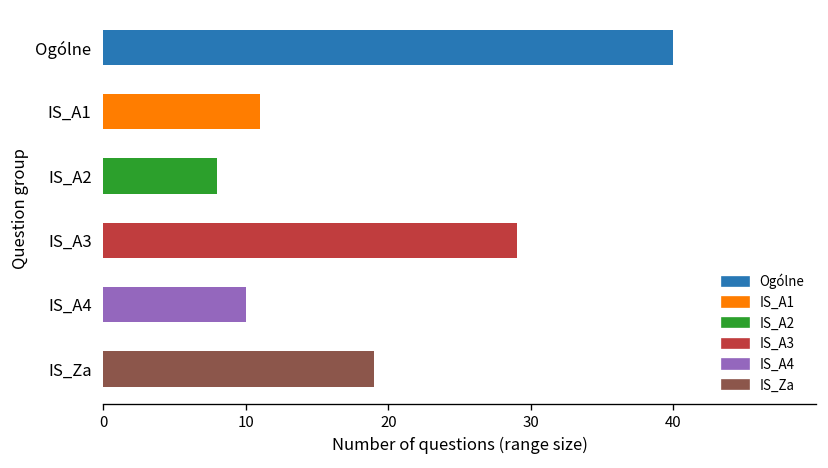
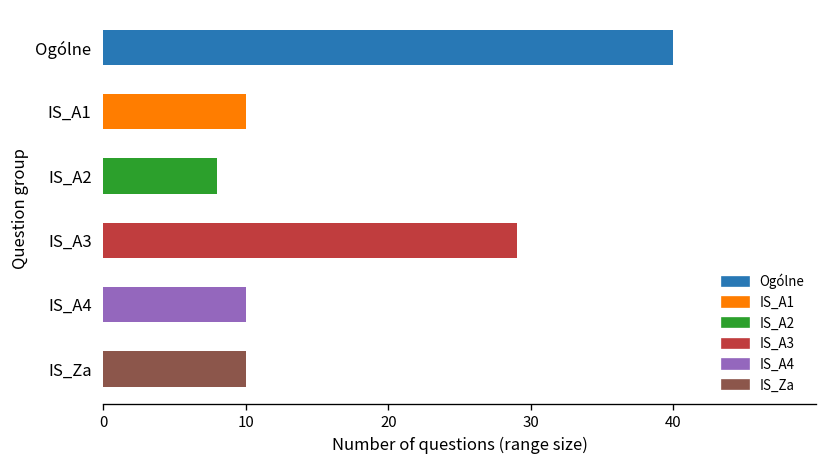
  {
    "Ogólne": 40,
-   "IS_A1": 11,
+   "IS_A1": 10,
    "IS_A2": 8,
    "IS_A3": 29,
    "IS_A4": 10,
-   "IS_Za": 19
+   "IS_Za": 10
  }
